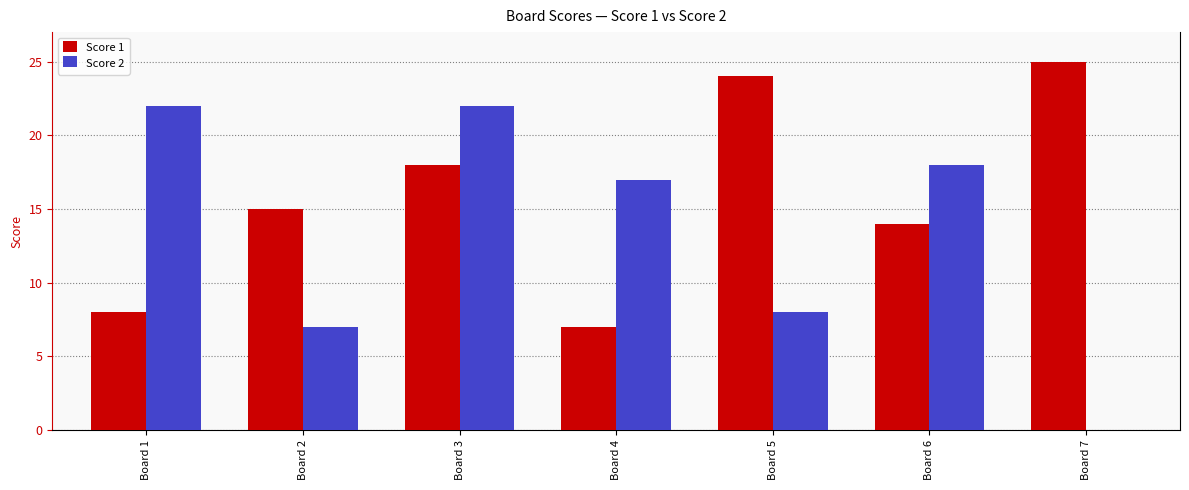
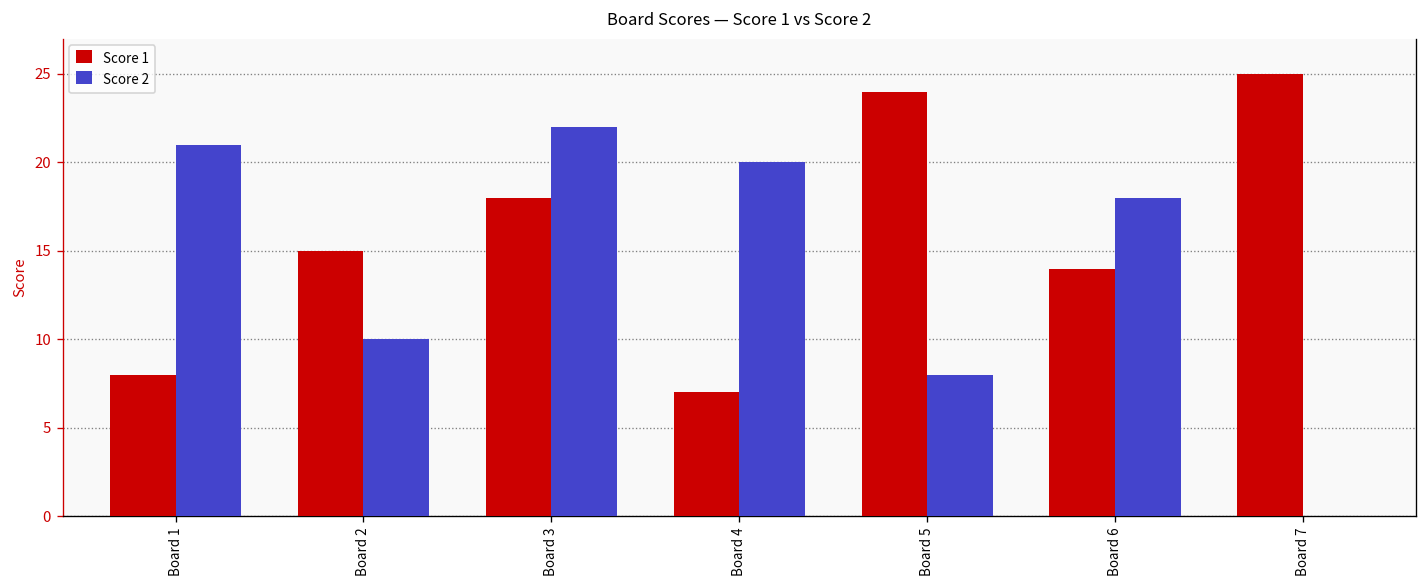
  {
    "Score 1": {
      "Board 1": 8,
      "Board 2": 15,
      "Board 3": 18,
      "Board 4": 7,
      "Board 5": 24,
      "Board 6": 14,
      "Board 7": 25
    },
    "Score 2": {
-     "Board 1": 22,
-     "Board 2": 7,
+     "Board 1": 21,
+     "Board 2": 10,
      "Board 3": 22,
-     "Board 4": 17,
+     "Board 4": 20,
      "Board 5": 8,
      "Board 6": 18,
      "Board 7": 0
    }
  }
